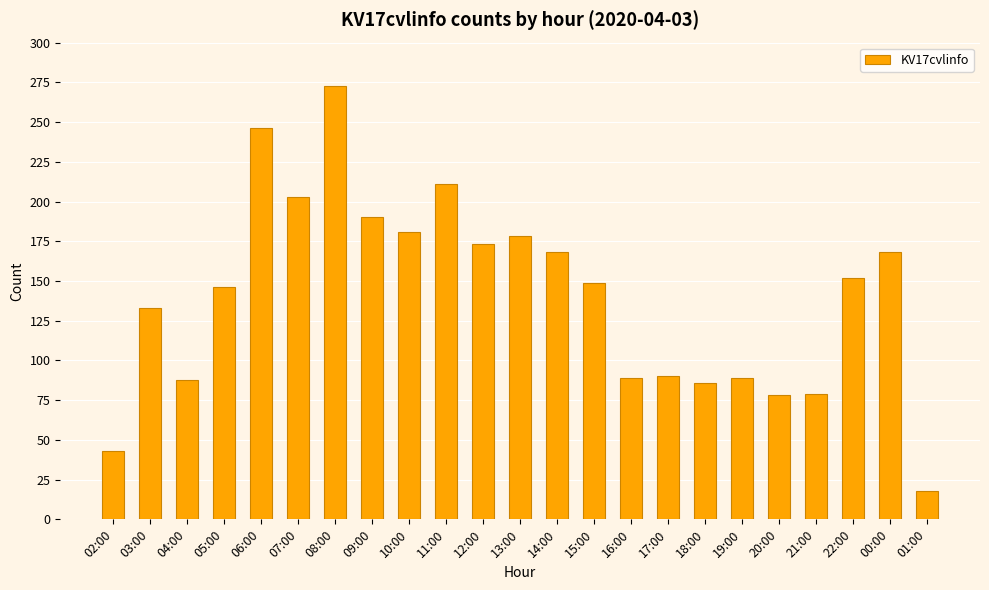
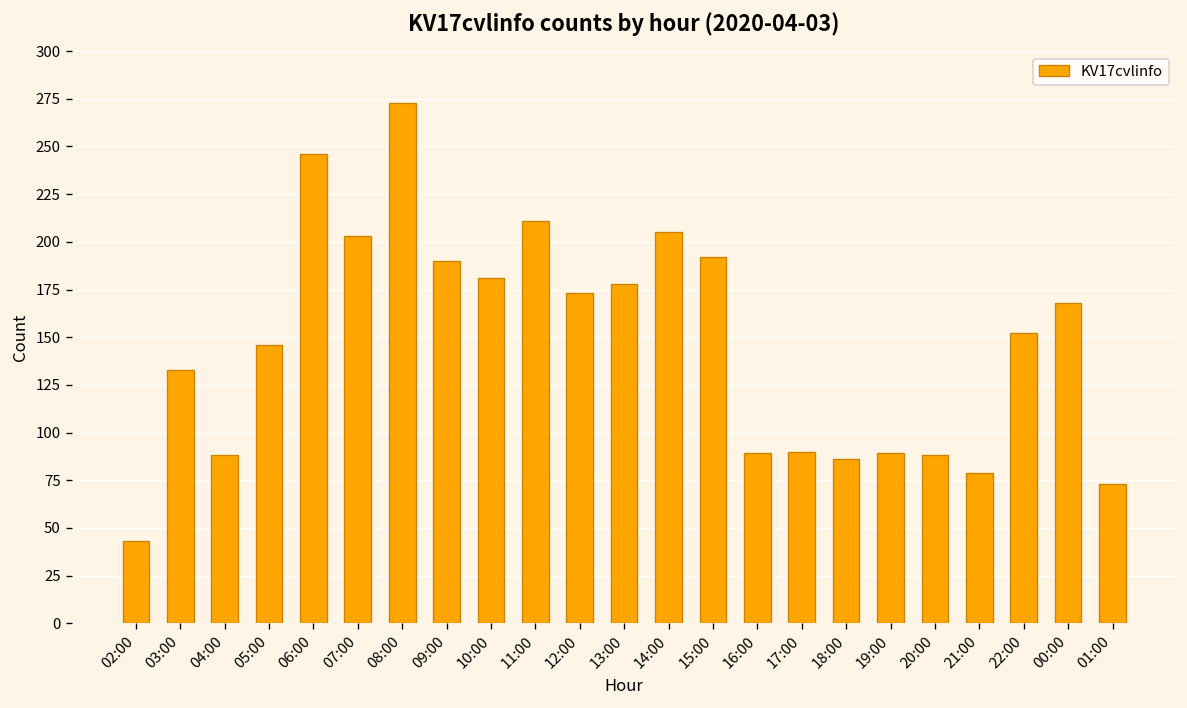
  {
    "02:00": 43,
    "03:00": 133,
    "04:00": 88,
    "05:00": 146,
    "06:00": 246,
    "07:00": 203,
    "08:00": 273,
    "09:00": 190,
    "10:00": 181,
    "11:00": 211,
    "12:00": 173,
    "13:00": 178,
-   "14:00": 168,
-   "15:00": 149,
+   "14:00": 205,
+   "15:00": 192,
    "16:00": 89,
    "17:00": 90,
    "18:00": 86,
    "19:00": 89,
-   "20:00": 78,
+   "20:00": 88,
    "21:00": 79,
    "22:00": 152,
    "00:00": 168,
-   "01:00": 18
+   "01:00": 73
  }
